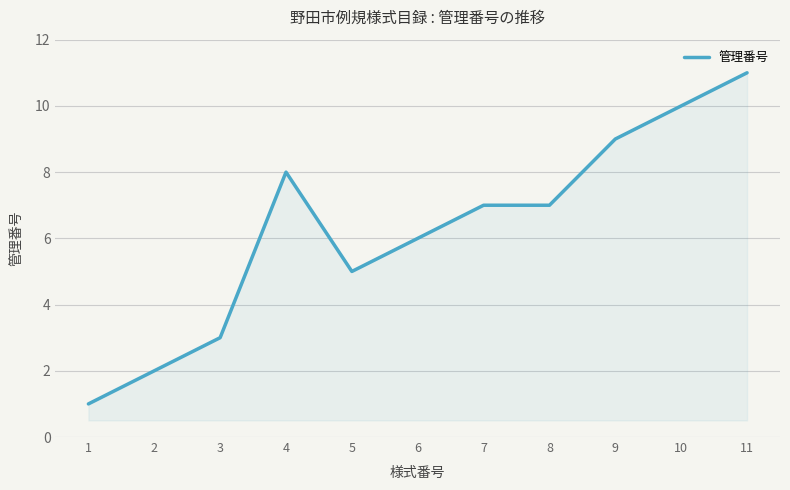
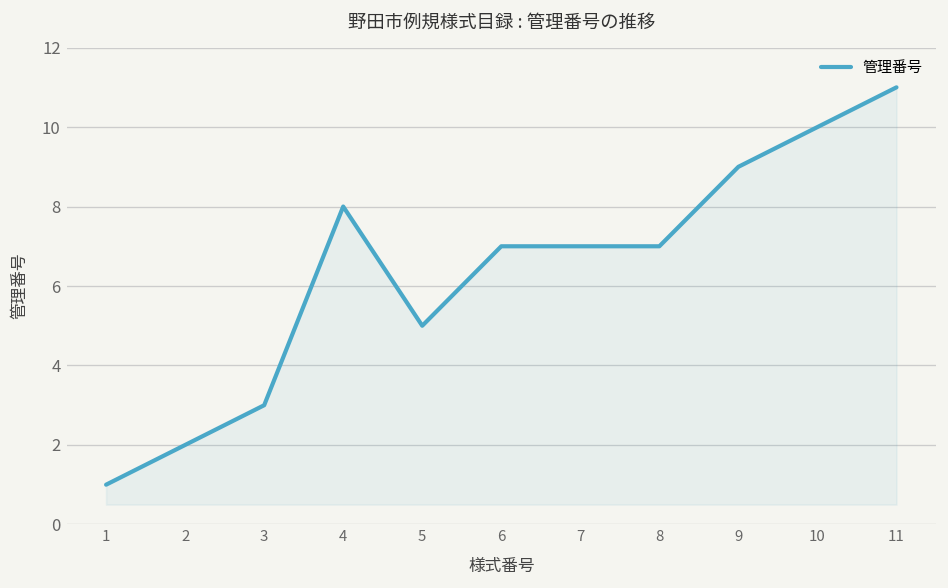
  {
    "1": 1,
    "2": 2,
    "3": 3,
    "4": 8,
    "5": 5,
-   "6": 6,
+   "6": 7,
    "7": 7,
    "8": 7,
    "9": 9,
    "10": 10,
    "11": 11
  }
